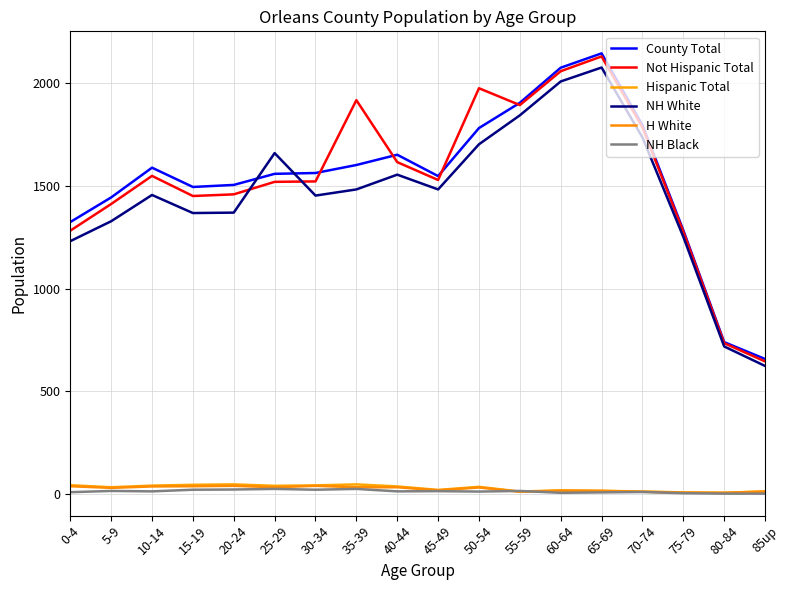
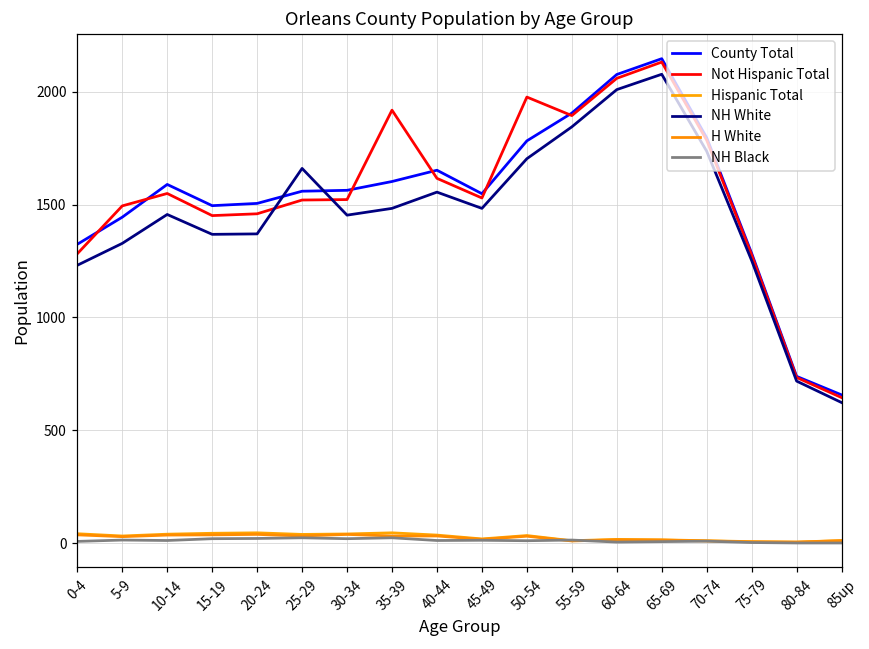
  {
    "County Total": {
      "0-4": 1320,
      "5-9": 1440,
      "10-14": 1590,
      "15-19": 1500,
      "20-24": 1510,
      "25-29": 1560,
      "30-34": 1560,
      "35-39": 1600,
      "40-44": 1650,
      "45-49": 1550,
      "50-54": 1780,
      "60-64": 2080,
      "65-69": 2150
    },
    "Not Hispanic Total": {
      "0-4": 1280,
-     "5-9": 1410,
+     "5-9": 1490,
      "10-14": 1550,
      "15-19": 1450,
      "20-24": 1460,
      "25-29": 1520,
      "30-34": 1520,
      "35-39": 1920,
      "40-44": 1620,
      "45-49": 1530,
      "50-54": 1980,
      "60-64": 2060,
      "65-69": 2130
    },
    "NH White": {
      "0-4": 1230,
      "5-9": 1330,
      "10-14": 1460,
      "15-19": 1370,
      "20-24": 1370,
      "25-29": 1660,
      "30-34": 1450,
      "35-39": 1480,
      "40-44": 1560,
      "45-49": 1480,
      "50-54": 1700,
      "55-59": 1840,
      "60-64": 2010,
      "65-69": 2080,
      "75-79": 1250,
      "80-84": 720,
      "85up": 620
    },
    "NH Black": {
      "0-4": 10,
      "5-9": 10,
      "10-14": 10,
      "15-19": 20,
      "20-24": 20,
      "30-34": 20,
      "40-44": 10,
      "50-54": 10
    }
  }
